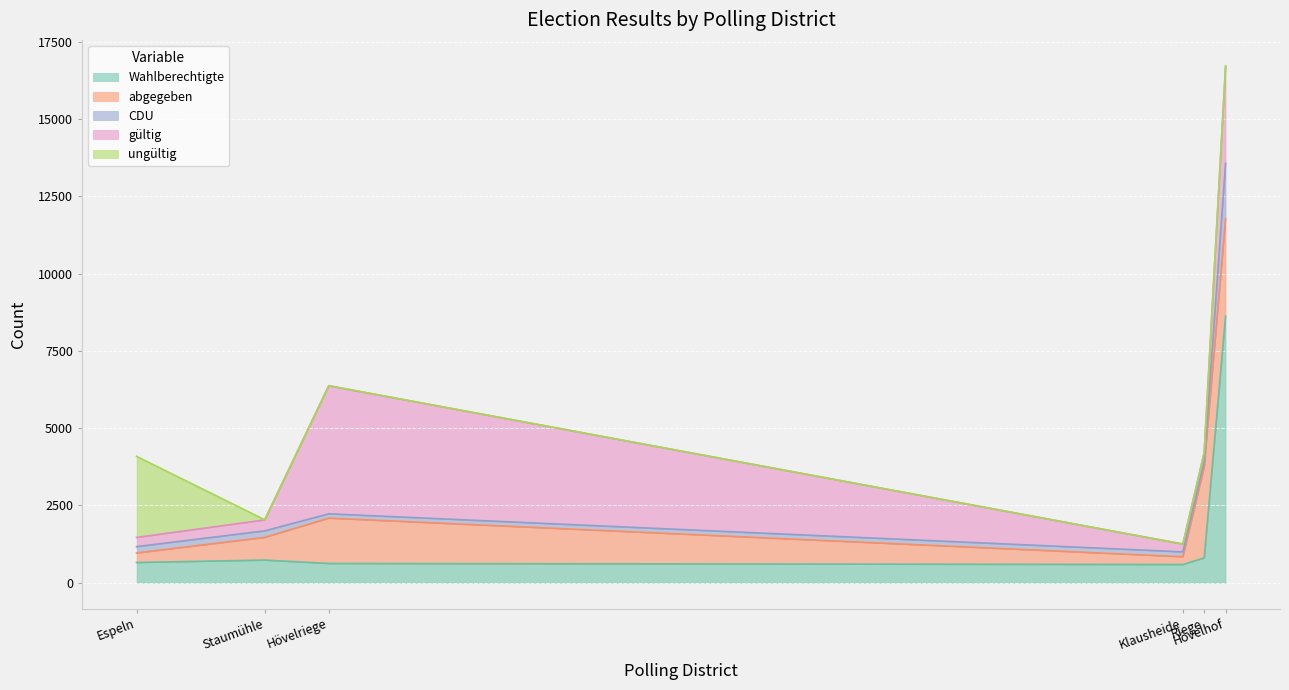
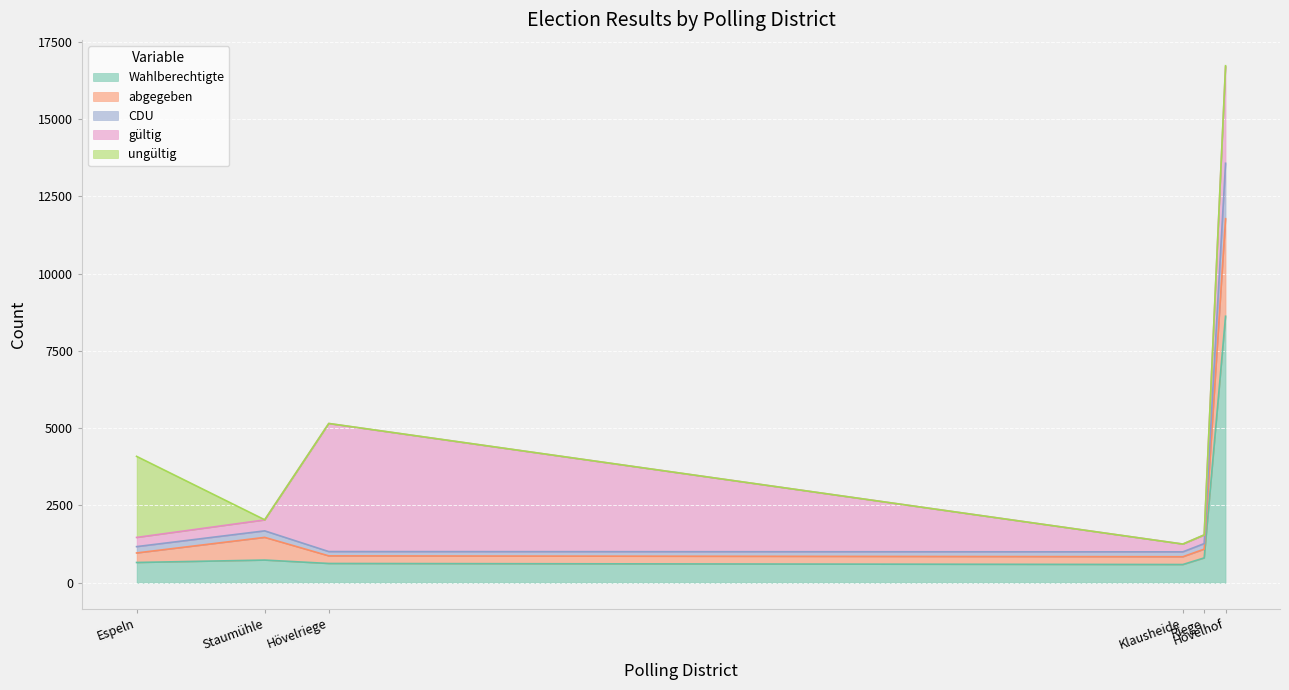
  {
    "abgegeben": {
      "Espeln": 300,
      "Staumühle": 700,
-     "Hövelriege": 1500,
+     "Hövelriege": 200,
      "Klausheide": 300,
-     "Riege": 3000,
+     "Riege": 300,
      "Hövelhof": 3200
    },
    "gültig": {
      "Espeln": 300
    },
    "ungültig": {
      "Espeln": 2600
    }
  }
